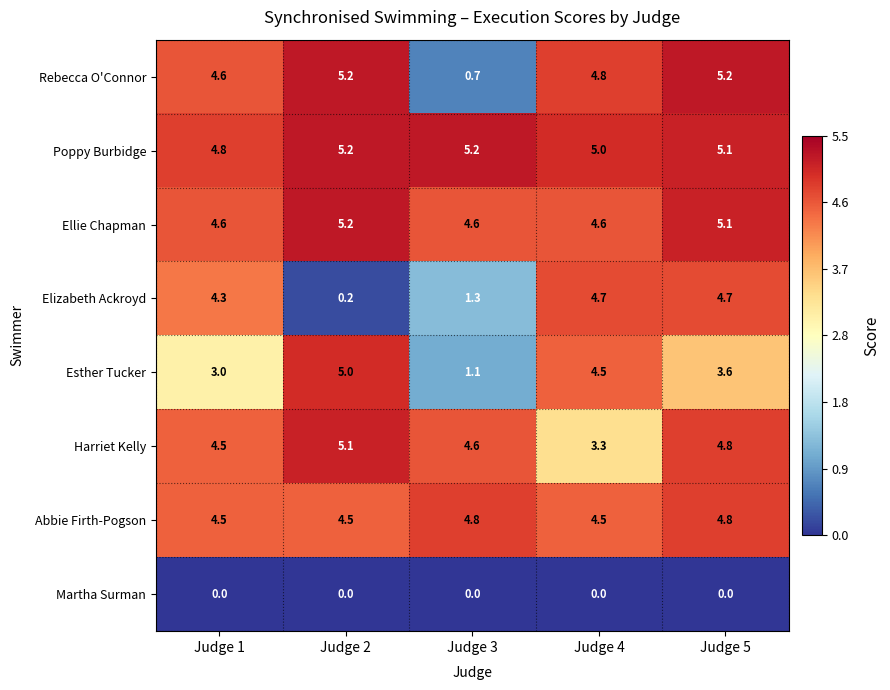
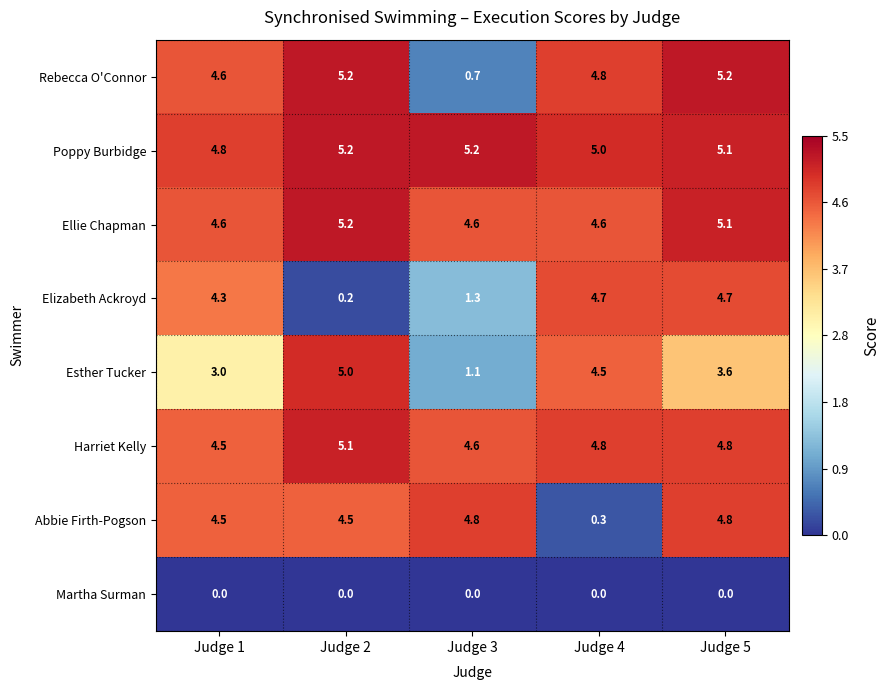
  {
    "Rebecca O'Connor": {
      "Judge 1": 4.6,
      "Judge 2": 5.2,
      "Judge 3": 0.7,
      "Judge 4": 4.8,
      "Judge 5": 5.2
    },
    "Poppy Burbidge": {
      "Judge 1": 4.8,
      "Judge 2": 5.2,
      "Judge 3": 5.2,
      "Judge 4": 5.0,
      "Judge 5": 5.1
    },
    "Ellie Chapman": {
      "Judge 1": 4.6,
      "Judge 2": 5.2,
      "Judge 3": 4.6,
      "Judge 4": 4.6,
      "Judge 5": 5.1
    },
    "Elizabeth Ackroyd": {
      "Judge 1": 4.3,
      "Judge 2": 0.2,
      "Judge 3": 1.3,
      "Judge 4": 4.7,
      "Judge 5": 4.7
    },
    "Esther Tucker": {
      "Judge 1": 3.0,
      "Judge 2": 5.0,
      "Judge 3": 1.1,
      "Judge 4": 4.5,
      "Judge 5": 3.6
    },
    "Harriet Kelly": {
      "Judge 1": 4.5,
      "Judge 2": 5.1,
      "Judge 3": 4.6,
-     "Judge 4": 3.3,
+     "Judge 4": 4.8,
      "Judge 5": 4.8
    },
    "Abbie Firth-Pogson": {
      "Judge 1": 4.5,
      "Judge 2": 4.5,
      "Judge 3": 4.8,
-     "Judge 4": 4.5,
+     "Judge 4": 0.3,
      "Judge 5": 4.8
    },
    "Martha Surman": {
      "Judge 1": 0.0,
      "Judge 2": 0.0,
      "Judge 3": 0.0,
      "Judge 4": 0.0,
      "Judge 5": 0.0
    }
  }
